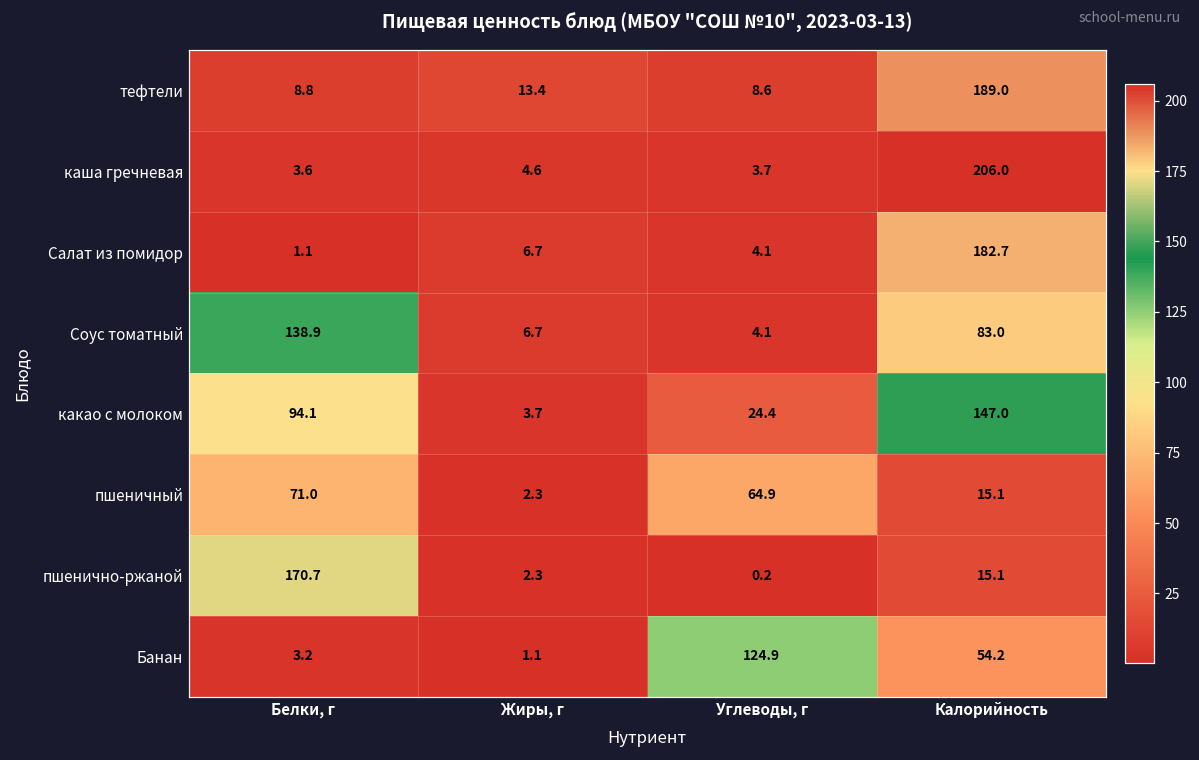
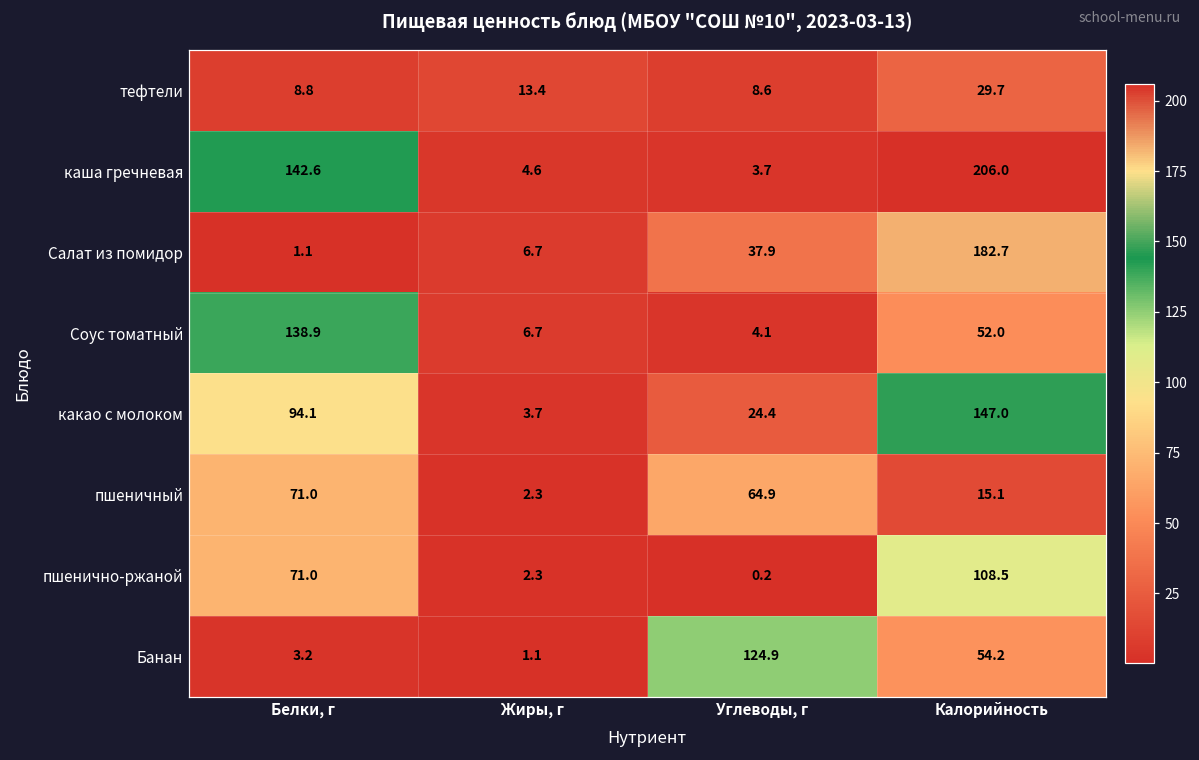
  {
    "тефтели": {
      "Белки, г": 8.8,
      "Жиры, г": 13.4,
      "Углеводы, г": 8.6,
-     "Калорийность": 189.0
+     "Калорийность": 29.7
    },
    "каша гречневая": {
-     "Белки, г": 3.6,
+     "Белки, г": 142.6,
      "Жиры, г": 4.6,
      "Углеводы, г": 3.7,
      "Калорийность": 206.0
    },
    "Салат из помидор": {
      "Белки, г": 1.1,
      "Жиры, г": 6.7,
-     "Углеводы, г": 4.1,
+     "Углеводы, г": 37.9,
      "Калорийность": 182.7
    },
    "Соус томатный": {
      "Белки, г": 138.9,
      "Жиры, г": 6.7,
      "Углеводы, г": 4.1,
-     "Калорийность": 83.0
+     "Калорийность": 52.0
    },
    "какао с молоком": {
      "Белки, г": 94.1,
      "Жиры, г": 3.7,
      "Углеводы, г": 24.4,
      "Калорийность": 147.0
    },
    "пшеничный": {
      "Белки, г": 71.0,
      "Жиры, г": 2.3,
      "Углеводы, г": 64.9,
      "Калорийность": 15.1
    },
    "пшенично-ржаной": {
-     "Белки, г": 170.7,
+     "Белки, г": 71.0,
      "Жиры, г": 2.3,
      "Углеводы, г": 0.2,
-     "Калорийность": 15.1
+     "Калорийность": 108.5
    },
    "Банан": {
      "Белки, г": 3.2,
      "Жиры, г": 1.1,
      "Углеводы, г": 124.9,
      "Калорийность": 54.2
    }
  }
